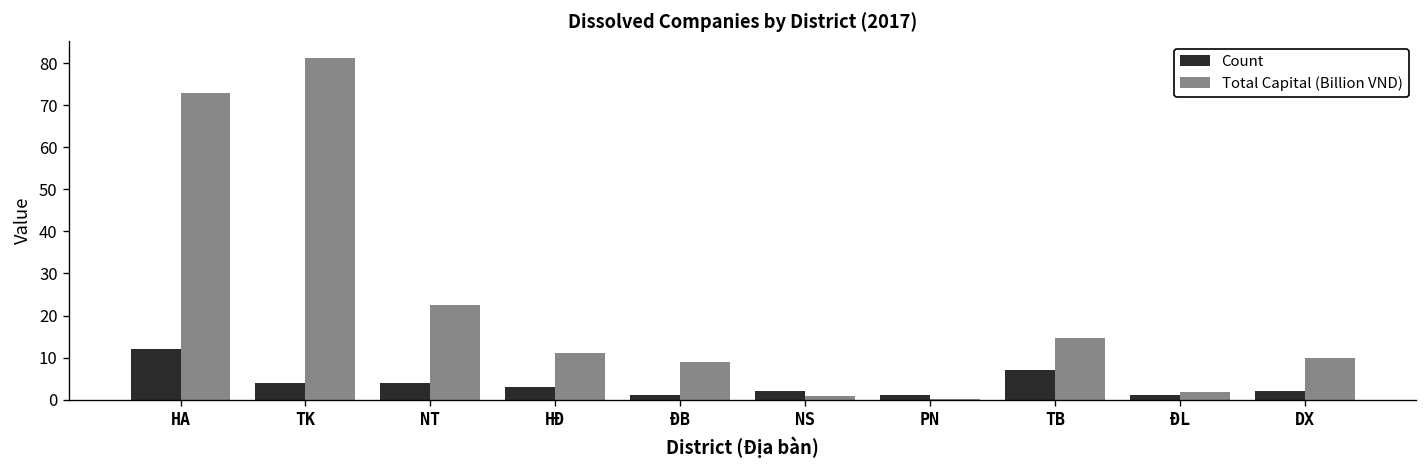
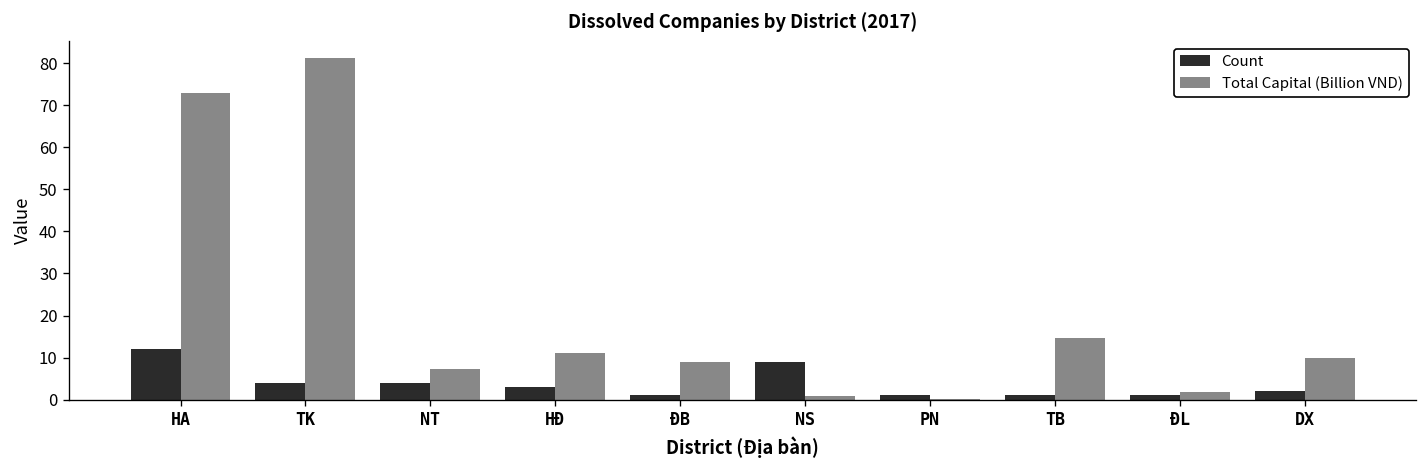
  {
    "Count": {
      "HA": 12,
      "TK": 4,
      "NT": 4,
      "HĐ": 3,
      "ĐB": 1,
-     "NS": 2,
+     "NS": 9,
      "PN": 1,
-     "TB": 7,
+     "TB": 1,
      "ĐL": 1,
      "DX": 2
    },
    "Total Capital (Billion VND)": {
      "HA": 73,
      "TK": 81,
-     "NT": 23,
+     "NT": 7,
      "HĐ": 11,
      "ĐB": 9,
      "NS": 1,
      "TB": 15,
      "ĐL": 2,
      "DX": 10
    }
  }
